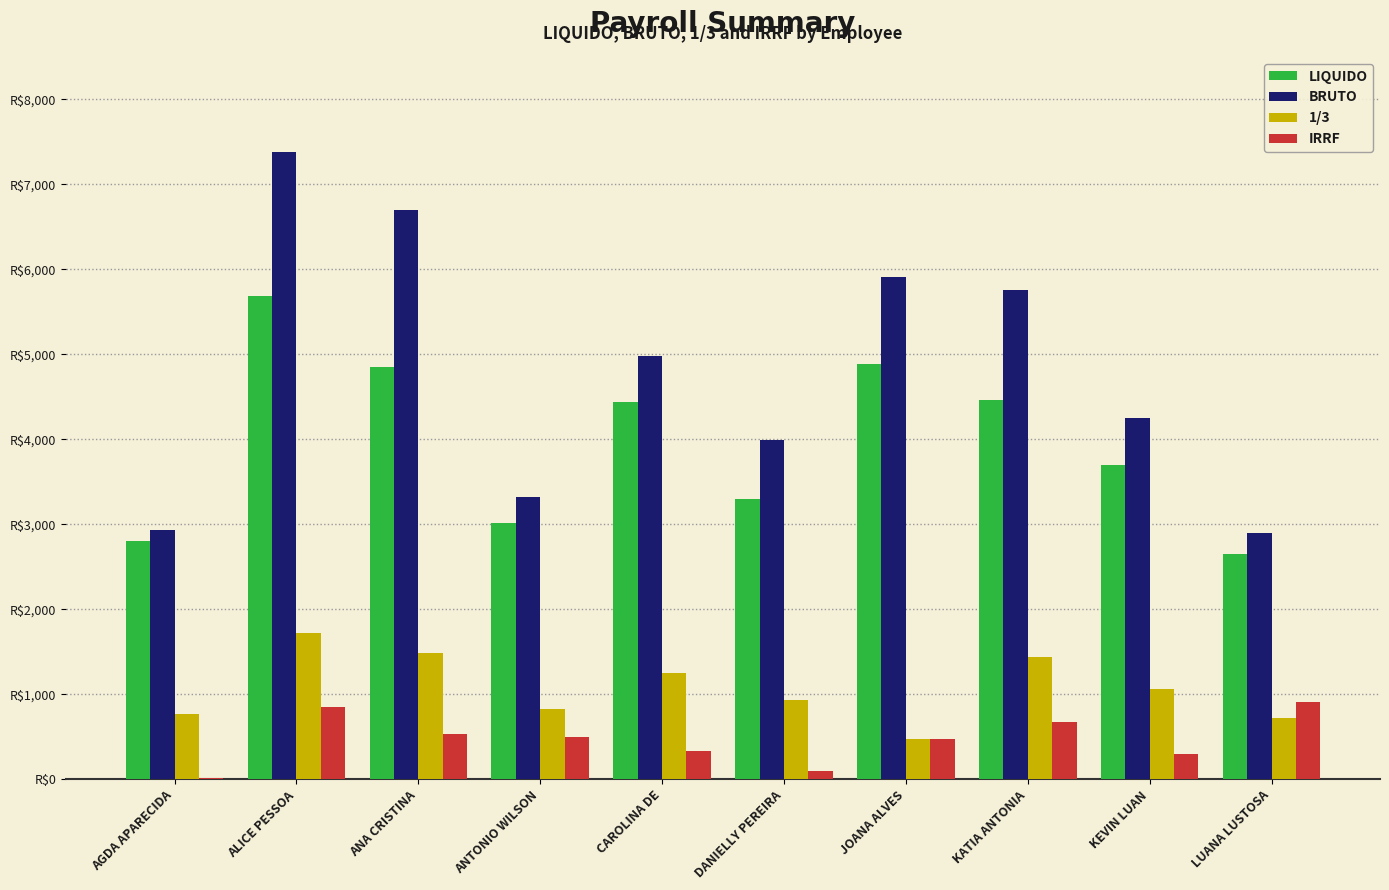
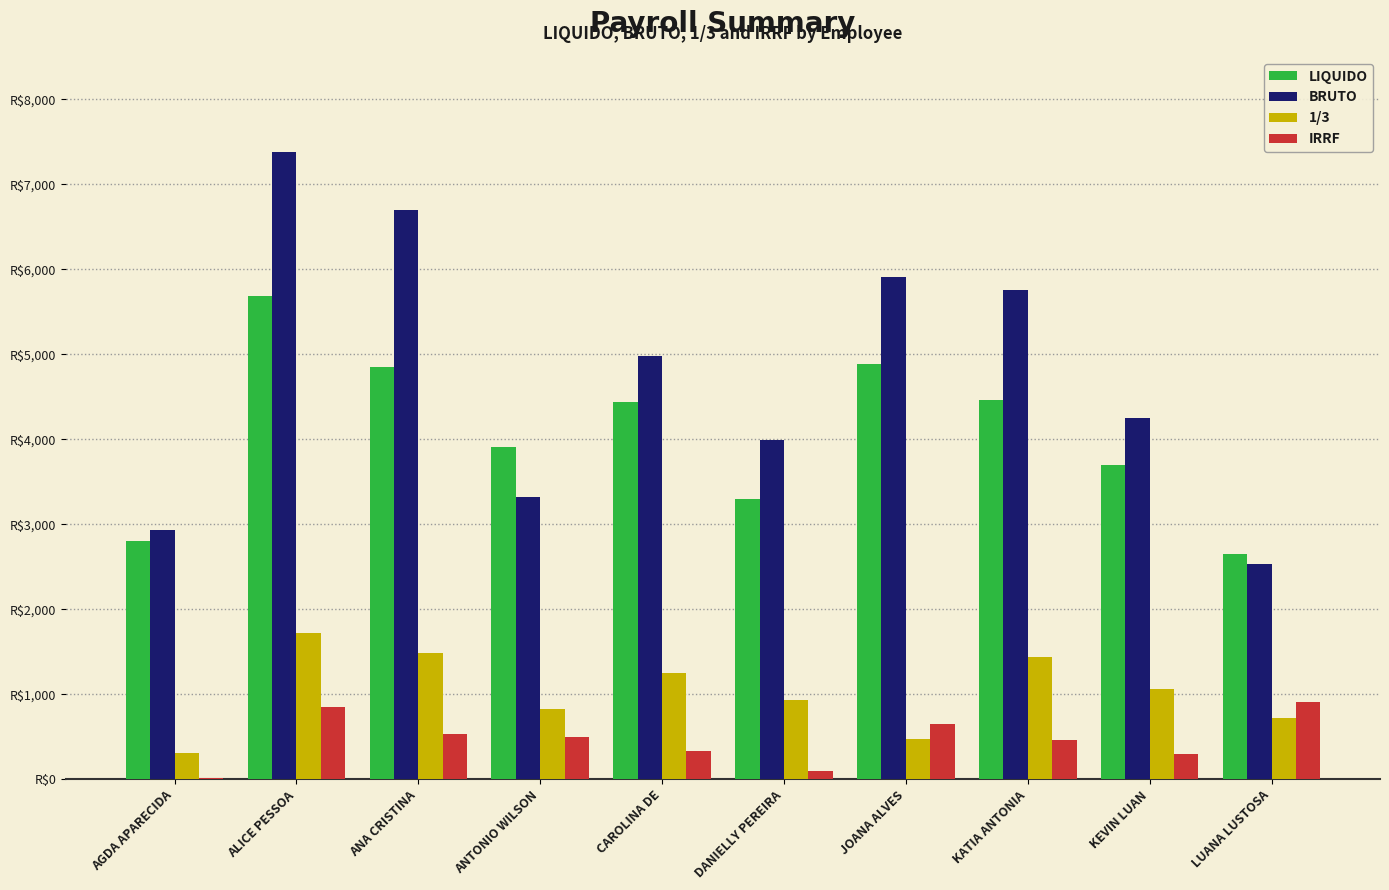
  {
    "LIQUIDO": {
      "AGDA APARECIDA": "R$2,800",
      "ALICE PESSOA": "R$5,700",
      "ANA CRISTINA": "R$4,800",
-     "ANTONIO WILSON": "R$3,000",
+     "ANTONIO WILSON": "R$3,900",
      "CAROLINA DE": "R$4,400",
      "DANIELLY PEREIRA": "R$3,300",
      "JOANA ALVES": "R$4,900",
      "KATIA ANTONIA": "R$4,500",
      "KEVIN LUAN": "R$3,700",
      "LUANA LUSTOSA": "R$2,600"
    },
    "BRUTO": {
      "AGDA APARECIDA": "R$2,900",
      "ALICE PESSOA": "R$7,400",
      "ANA CRISTINA": "R$6,700",
      "ANTONIO WILSON": "R$3,300",
      "CAROLINA DE": "R$5,000",
      "DANIELLY PEREIRA": "R$4,000",
      "JOANA ALVES": "R$5,900",
      "KATIA ANTONIA": "R$5,800",
      "KEVIN LUAN": "R$4,300",
-     "LUANA LUSTOSA": "R$2,900"
+     "LUANA LUSTOSA": "R$2,500"
    },
    "1/3": {
-     "AGDA APARECIDA": "R$800",
+     "AGDA APARECIDA": "R$300",
      "ALICE PESSOA": "R$1,700",
      "ANA CRISTINA": "R$1,500",
      "ANTONIO WILSON": "R$800",
      "CAROLINA DE": "R$1,200",
      "DANIELLY PEREIRA": "R$900",
      "JOANA ALVES": "R$500",
      "KATIA ANTONIA": "R$1,400",
      "KEVIN LUAN": "R$1,100",
      "LUANA LUSTOSA": "R$700"
    },
    "IRRF": {
      "ALICE PESSOA": "R$800",
      "ANA CRISTINA": "R$500",
      "ANTONIO WILSON": "R$500",
      "CAROLINA DE": "R$300",
      "DANIELLY PEREIRA": "R$100",
-     "JOANA ALVES": "R$500",
-     "KATIA ANTONIA": "R$700",
+     "JOANA ALVES": "R$600",
+     "KATIA ANTONIA": "R$500",
      "KEVIN LUAN": "R$300",
      "LUANA LUSTOSA": "R$900"
    }
  }
